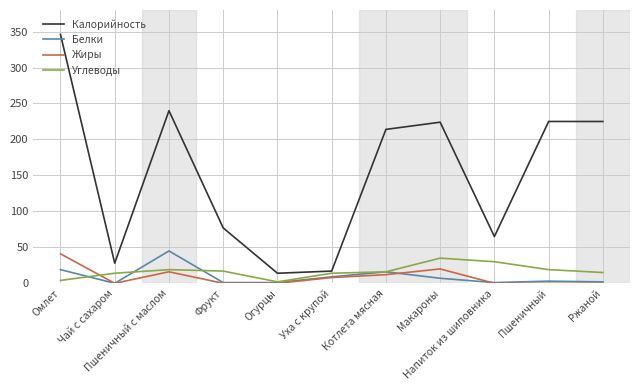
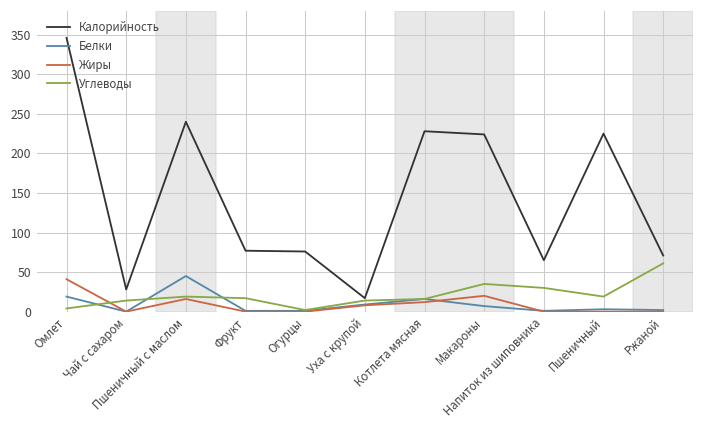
  {
    "Калорийность": {
      "Омлет": 350,
      "Чай с сахаром": 30,
      "Пшеничный с маслом": 240,
      "Фрукт": 80,
-     "Огурцы": 10,
-     "Котлета мясная": 210,
+     "Огурцы": 80,
+     "Котлета мясная": 230,
      "Макароны": 220,
      "Напиток из шиповника": 70,
      "Пшеничный": 230,
-     "Ржаной": 230
+     "Ржаной": 70
    },
    "Белки": {
      "Омлет": 20,
      "Пшеничный с маслом": 50,
      "Макароны": 10
    },
    "Жиры": {
      "Омлет": 40,
      "Котлета мясная": 10,
      "Макароны": 20
    },
    "Углеводы": {
      "Омлет": 0,
      "Чай с сахаром": 10,
      "Фрукт": 20,
      "Макароны": 40,
      "Напиток из шиповника": 30,
      "Пшеничный": 20,
-     "Ржаной": 20
+     "Ржаной": 60
    }
  }
